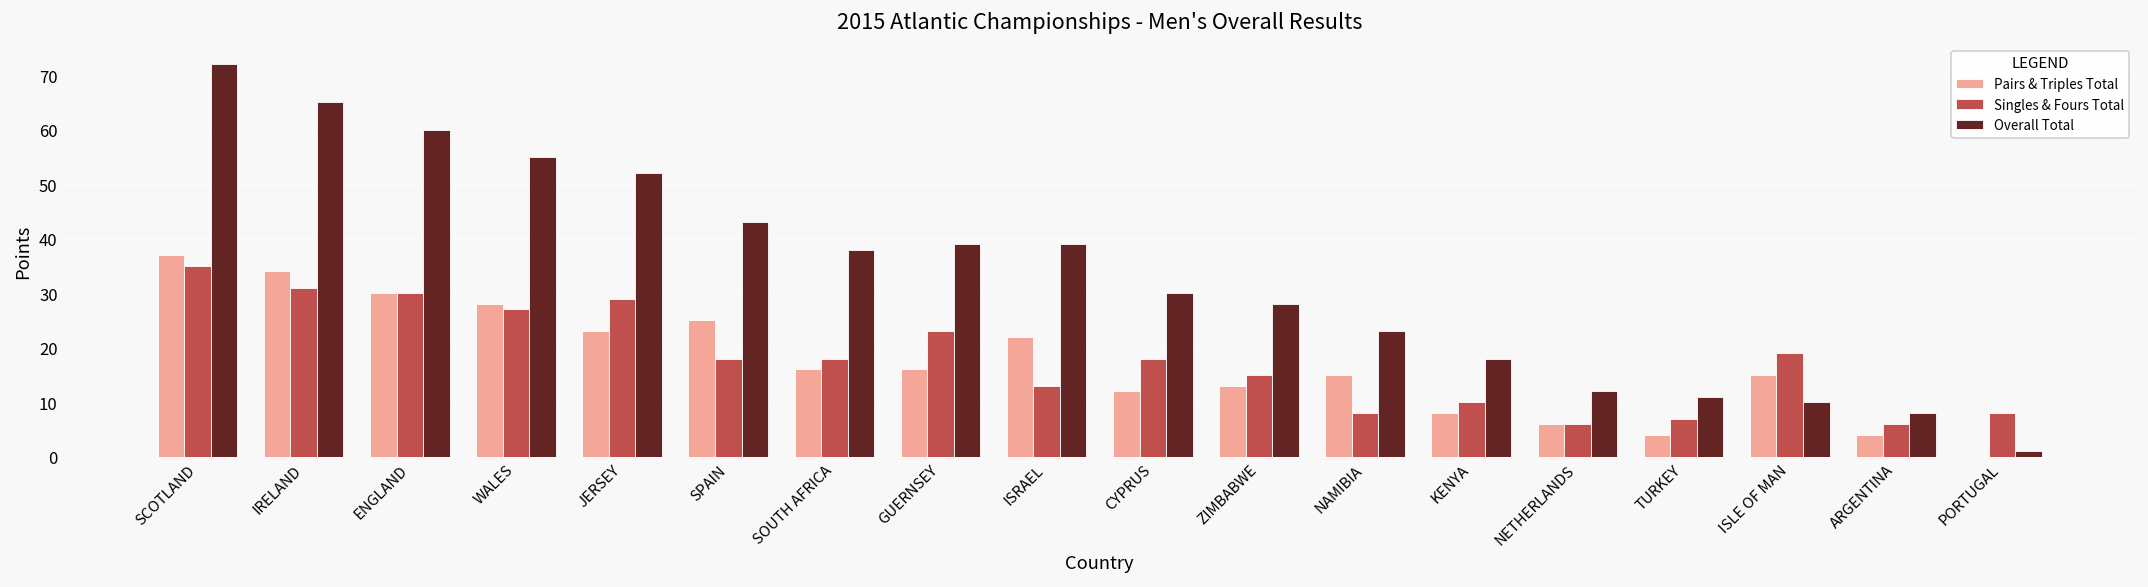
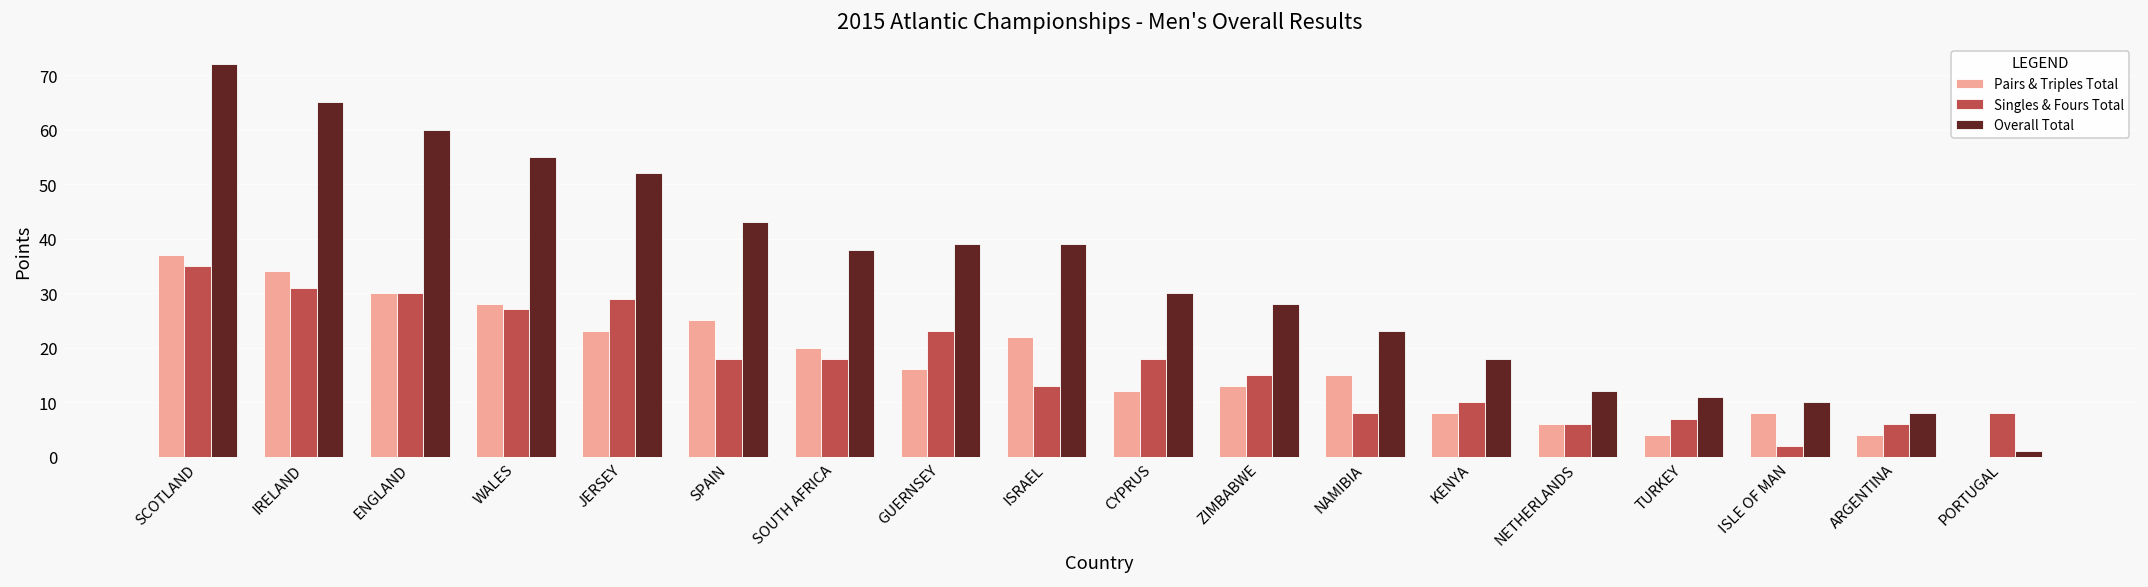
  {
    "Pairs & Triples Total": {
      "SCOTLAND": 37,
      "IRELAND": 34,
      "ENGLAND": 30,
      "WALES": 28,
      "JERSEY": 23,
      "SPAIN": 25,
-     "SOUTH AFRICA": 16,
+     "SOUTH AFRICA": 20,
      "GUERNSEY": 16,
      "ISRAEL": 22,
      "CYPRUS": 12,
      "ZIMBABWE": 13,
      "NAMIBIA": 15,
      "KENYA": 8,
      "NETHERLANDS": 6,
      "TURKEY": 4,
-     "ISLE OF MAN": 15,
+     "ISLE OF MAN": 8,
      "ARGENTINA": 4,
      "PORTUGAL": 0
    },
    "Singles & Fours Total": {
      "SCOTLAND": 35,
      "IRELAND": 31,
      "ENGLAND": 30,
      "WALES": 27,
      "JERSEY": 29,
      "SPAIN": 18,
      "SOUTH AFRICA": 18,
      "GUERNSEY": 23,
      "ISRAEL": 13,
      "CYPRUS": 18,
      "ZIMBABWE": 15,
      "NAMIBIA": 8,
      "KENYA": 10,
      "NETHERLANDS": 6,
      "TURKEY": 7,
-     "ISLE OF MAN": 19,
+     "ISLE OF MAN": 2,
      "ARGENTINA": 6,
      "PORTUGAL": 8
    },
    "Overall Total": {
      "SCOTLAND": 72,
      "IRELAND": 65,
      "ENGLAND": 60,
      "WALES": 55,
      "JERSEY": 52,
      "SPAIN": 43,
      "SOUTH AFRICA": 38,
      "GUERNSEY": 39,
      "ISRAEL": 39,
      "CYPRUS": 30,
      "ZIMBABWE": 28,
      "NAMIBIA": 23,
      "KENYA": 18,
      "NETHERLANDS": 12,
      "TURKEY": 11,
      "ISLE OF MAN": 10,
      "ARGENTINA": 8,
      "PORTUGAL": 1
    }
  }
